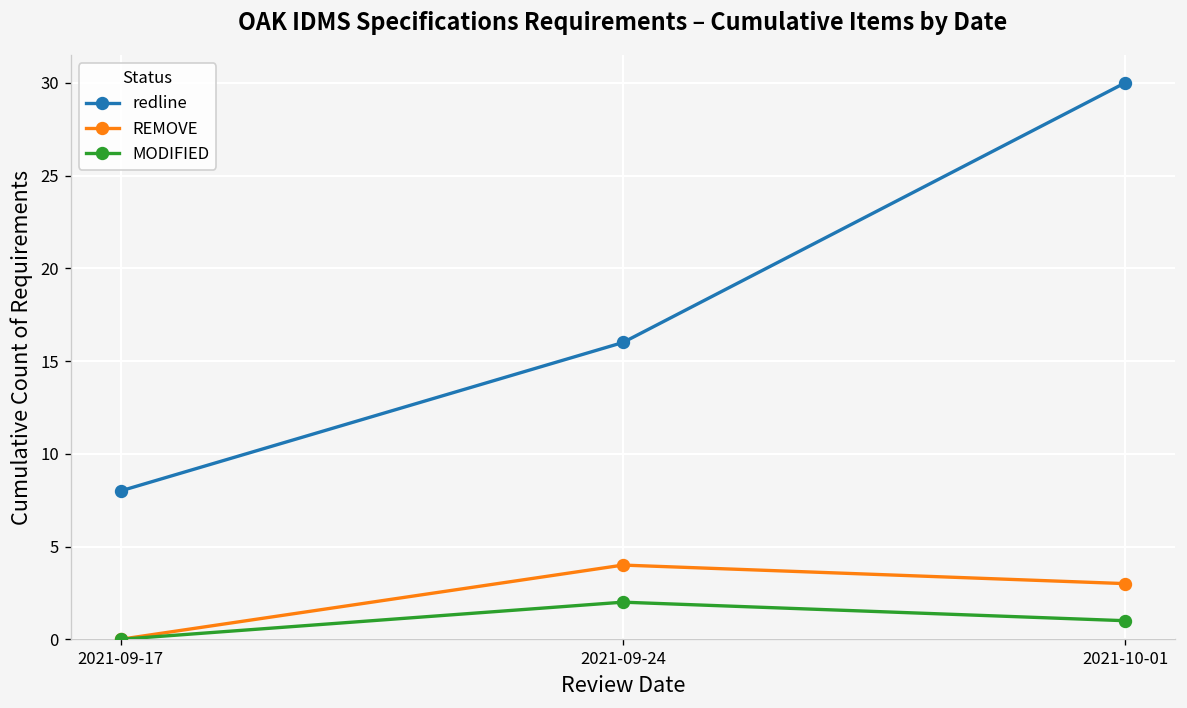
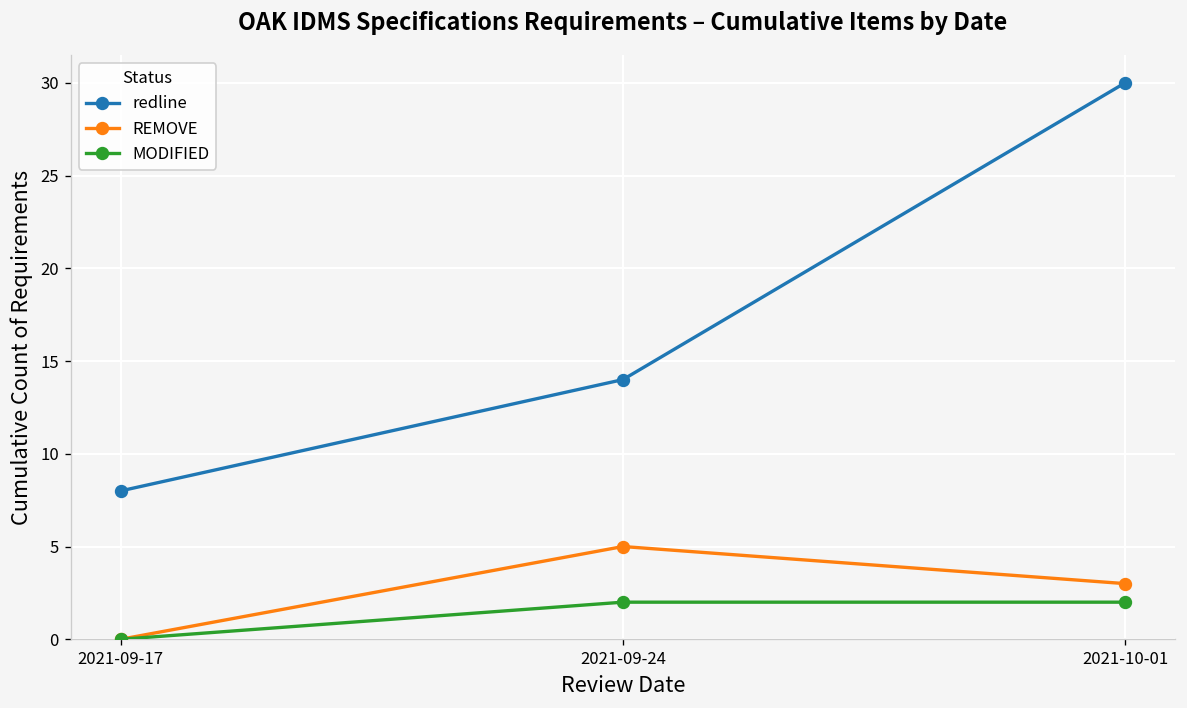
  {
    "redline": {
      "2021-09-17": 8,
-     "2021-09-24": 16,
+     "2021-09-24": 14,
      "2021-10-01": 30
    },
    "REMOVE": {
-     "2021-09-24": 4,
+     "2021-09-24": 5,
      "2021-10-01": 3
    },
    "MODIFIED": {
      "2021-09-24": 2,
-     "2021-10-01": 1
+     "2021-10-01": 2
    }
  }
